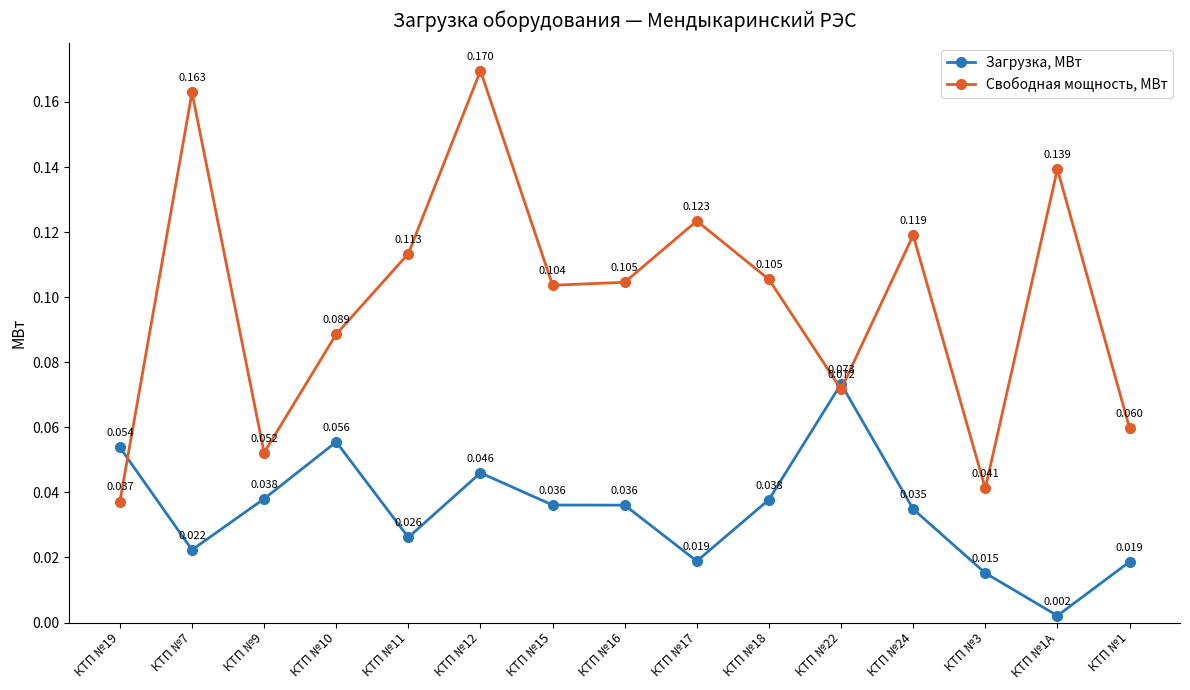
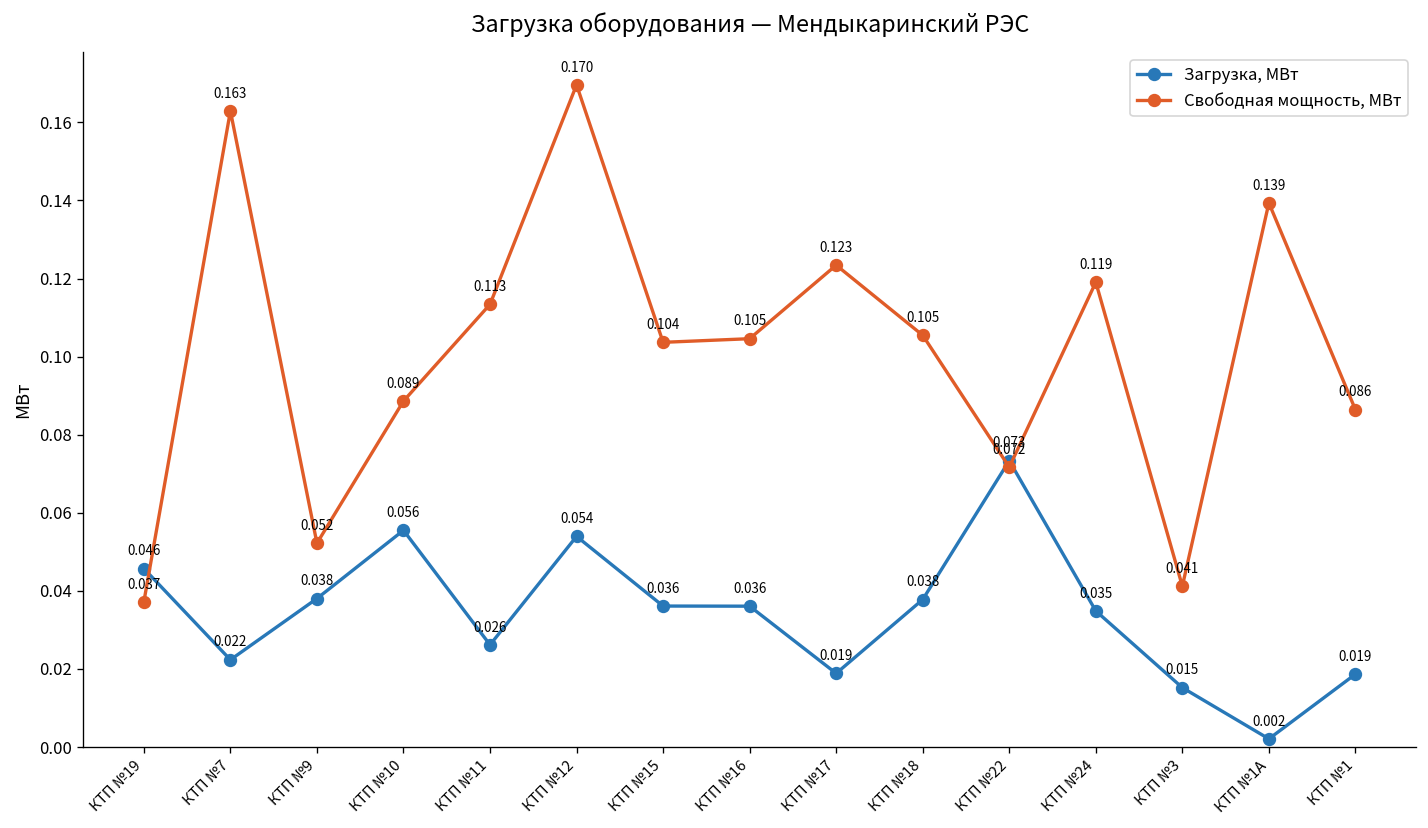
  {
    "Загрузка, МВт": {
-     "КТП №19": 0.054,
+     "КТП №19": 0.046,
      "КТП №7": 0.022,
      "КТП №9": 0.038,
      "КТП №10": 0.056,
      "КТП №11": 0.026,
-     "КТП №12": 0.046,
+     "КТП №12": 0.054,
      "КТП №15": 0.036,
      "КТП №16": 0.036,
      "КТП №17": 0.019,
      "КТП №18": 0.038,
      "КТП №24": 0.035,
      "КТП №3": 0.015,
      "КТП №1А": 0.002,
      "КТП №1": 0.019
    },
    "Свободная мощность, МВт": {
      "КТП №19": 0.037,
      "КТП №7": 0.163,
      "КТП №9": 0.052,
      "КТП №10": 0.089,
      "КТП №11": 0.113,
      "КТП №12": 0.170,
      "КТП №15": 0.104,
      "КТП №16": 0.105,
      "КТП №17": 0.123,
      "КТП №18": 0.105,
      "КТП №24": 0.119,
      "КТП №3": 0.041,
      "КТП №1А": 0.139,
-     "КТП №1": 0.060
+     "КТП №1": 0.086
    }
  }
